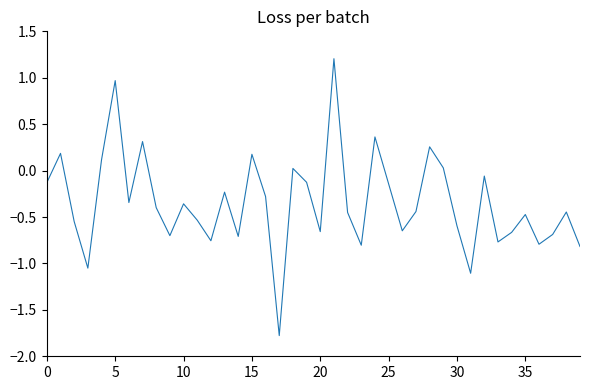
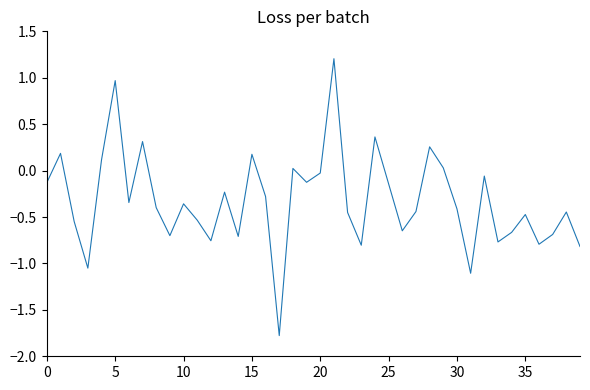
  {
    "0": -0.1,
    "5": 1.0,
    "10": -0.4,
    "15": 0.2,
-   "20": -0.7,
+   "20": 0.0,
    "25": -0.1,
-   "30": -0.6,
+   "30": -0.4,
    "35": -0.5
  }
